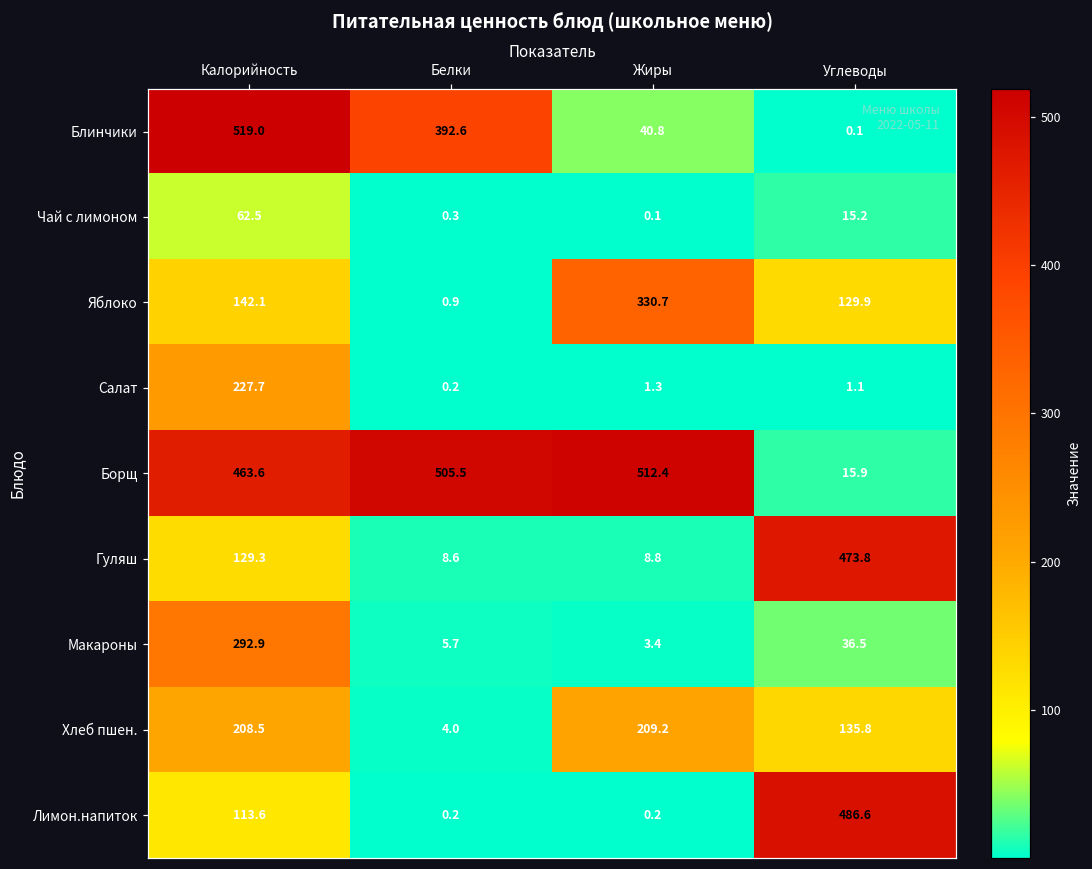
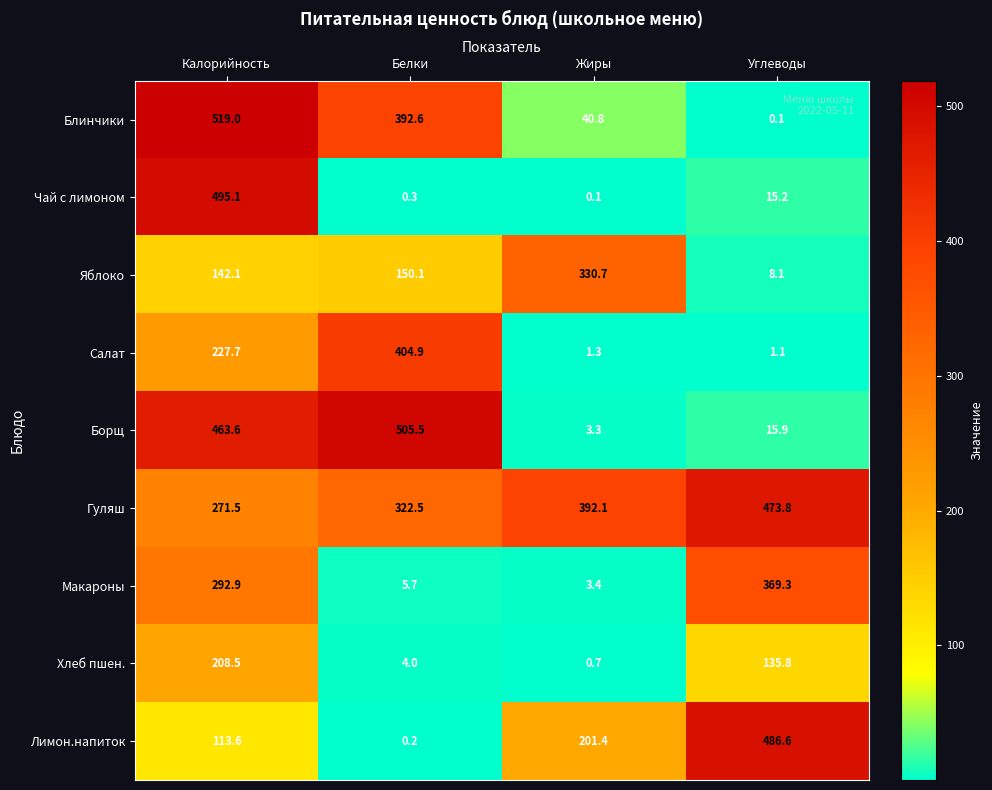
  {
    "Блинчики": {
      "Калорийность": 519.0,
      "Белки": 392.6,
      "Жиры": 40.8
    },
    "Чай с лимоном": {
-     "Калорийность": 62.5,
+     "Калорийность": 495.1,
      "Белки": 0.3,
      "Жиры": 0.1,
      "Углеводы": 15.2
    },
    "Яблоко": {
      "Калорийность": 142.1,
-     "Белки": 0.9,
+     "Белки": 150.1,
      "Жиры": 330.7,
-     "Углеводы": 129.9
+     "Углеводы": 8.1
    },
    "Салат": {
      "Калорийность": 227.7,
-     "Белки": 0.2,
+     "Белки": 404.9,
      "Жиры": 1.3,
      "Углеводы": 1.1
    },
    "Борщ": {
      "Калорийность": 463.6,
      "Белки": 505.5,
-     "Жиры": 512.4,
+     "Жиры": 3.3,
      "Углеводы": 15.9
    },
    "Гуляш": {
-     "Калорийность": 129.3,
-     "Белки": 8.6,
-     "Жиры": 8.8,
+     "Калорийность": 271.5,
+     "Белки": 322.5,
+     "Жиры": 392.1,
      "Углеводы": 473.8
    },
    "Макароны": {
      "Калорийность": 292.9,
      "Белки": 5.7,
      "Жиры": 3.4,
-     "Углеводы": 36.5
+     "Углеводы": 369.3
    },
    "Хлеб пшен.": {
      "Калорийность": 208.5,
      "Белки": 4.0,
-     "Жиры": 209.2,
+     "Жиры": 0.7,
      "Углеводы": 135.8
    },
    "Лимон.напиток": {
      "Калорийность": 113.6,
      "Белки": 0.2,
-     "Жиры": 0.2,
+     "Жиры": 201.4,
      "Углеводы": 486.6
    }
  }
